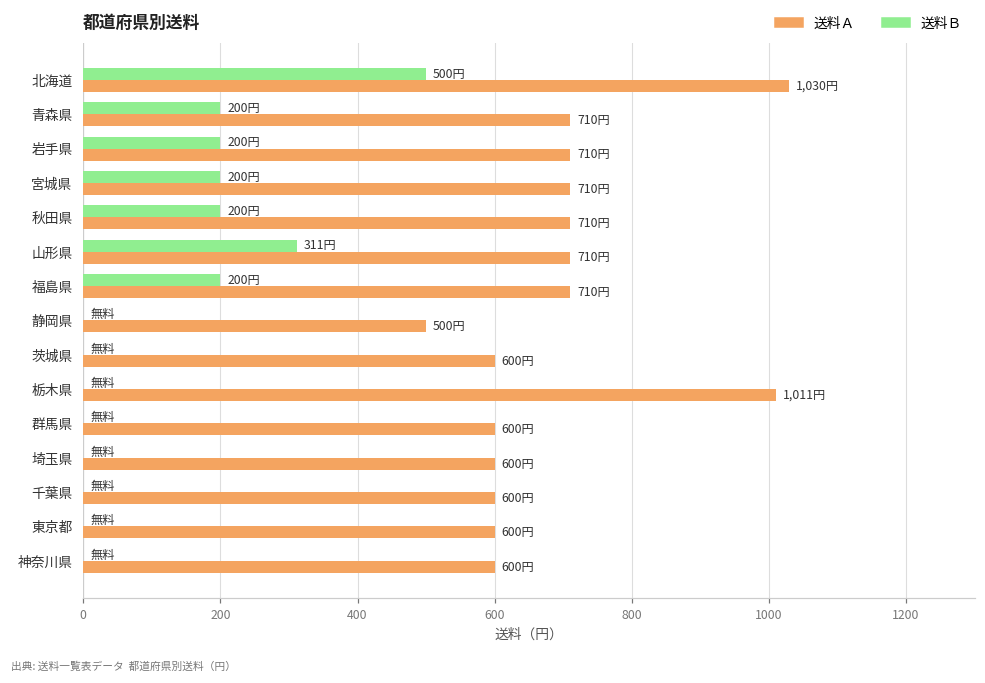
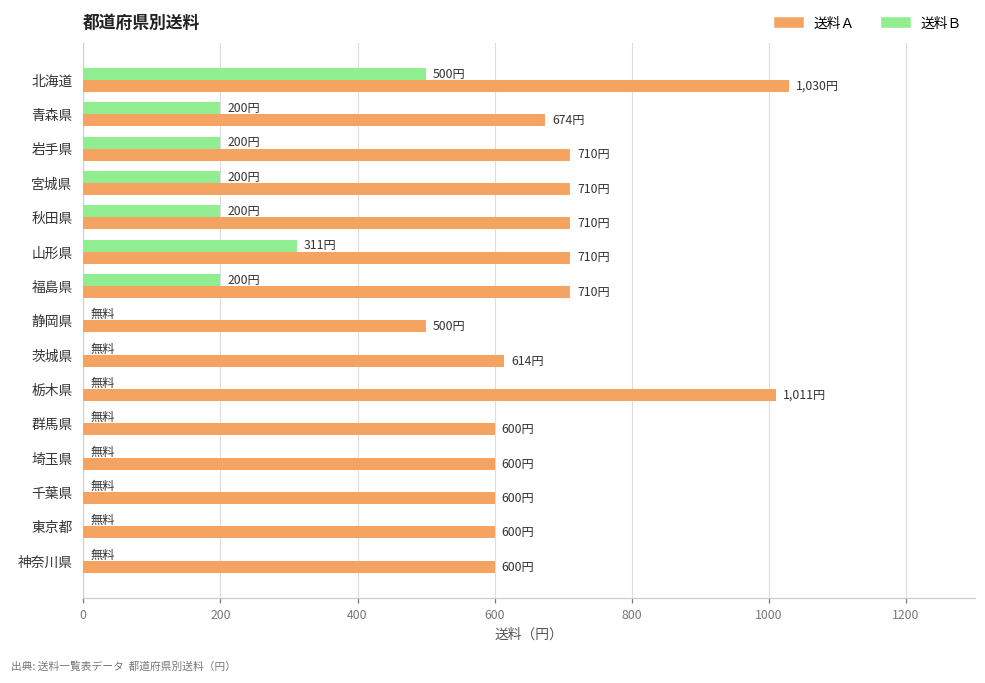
  {
    "送料Ａ": {
      "北海道": "1,030円",
-     "青森県": "710円",
+     "青森県": "674円",
      "岩手県": "710円",
      "宮城県": "710円",
      "秋田県": "710円",
      "山形県": "710円",
      "福島県": "710円",
      "静岡県": "500円",
-     "茨城県": "600円",
+     "茨城県": "614円",
      "栃木県": "1,011円",
      "群馬県": "600円",
      "埼玉県": "600円",
      "千葉県": "600円",
      "東京都": "600円",
      "神奈川県": "600円"
    },
    "送料Ｂ": {
      "北海道": "500円",
      "青森県": "200円",
      "岩手県": "200円",
      "宮城県": "200円",
      "秋田県": "200円",
      "山形県": "311円",
      "福島県": "200円"
    }
  }
